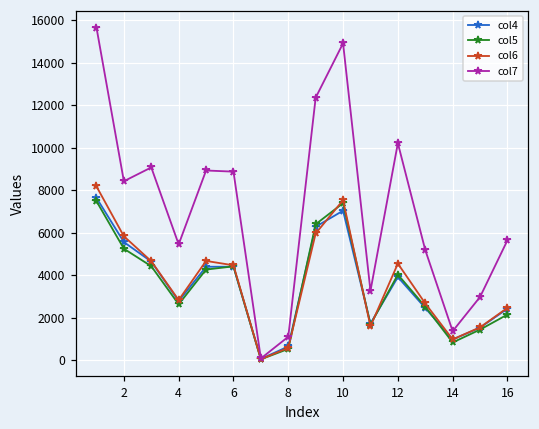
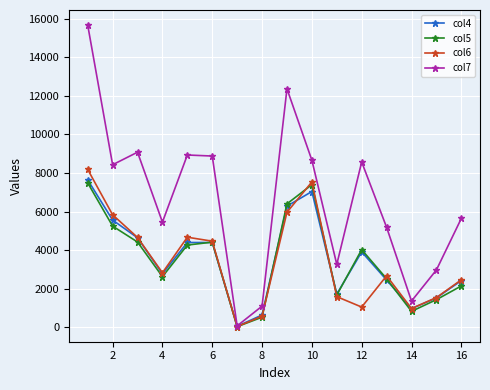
  {
    "col4": {
      "2": 5600,
      "10": 7000
    },
    "col5": {
      "2": 5200,
      "4": 2600,
      "10": 7400,
      "14": 800,
      "16": 2100
    },
    "col6": {
      "2": 5800,
      "10": 7500,
-     "12": 4500
+     "12": 1000
    },
    "col7": {
      "2": 8400,
      "4": 5500,
      "6": 8900,
      "8": 1100,
-     "10": 14900,
-     "12": 10200,
+     "10": 8700,
+     "12": 8600,
      "14": 1400,
      "16": 5600
    }
  }
